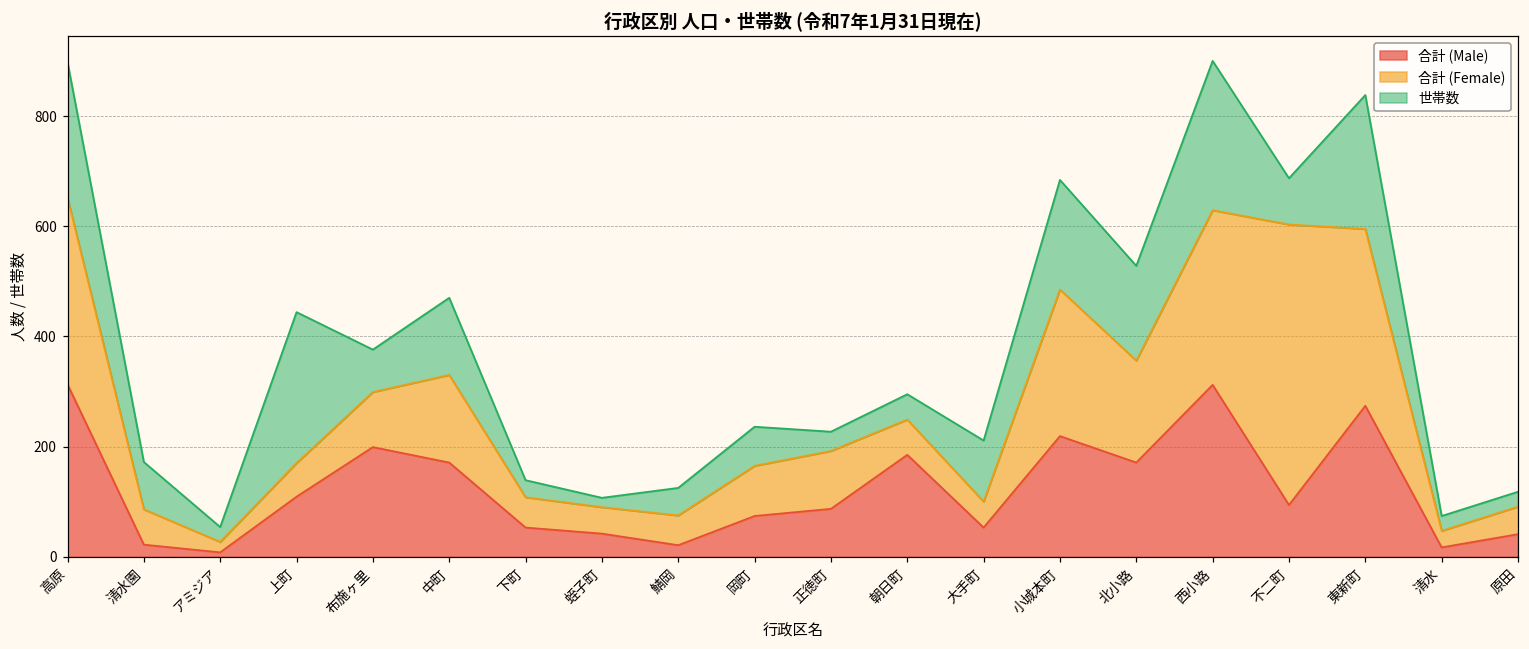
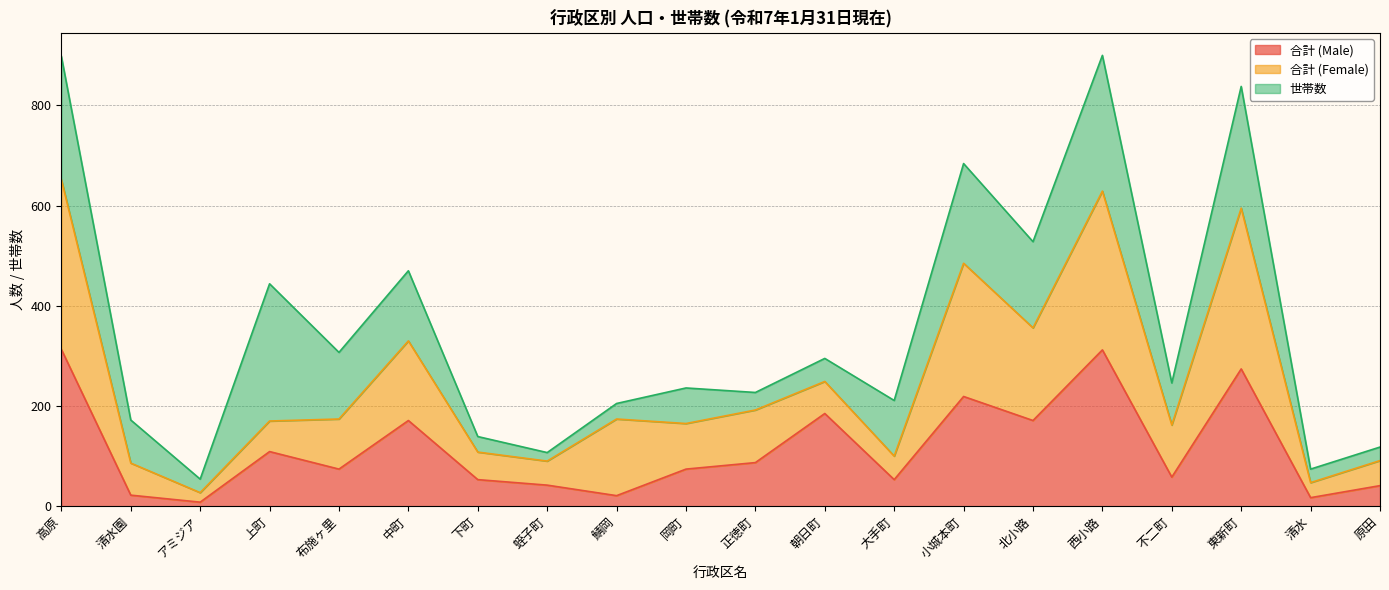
  {
    "合計 (Male)": {
      "高原": 310,
      "清水園": 20,
      "アミジア": 10,
      "上町": 110,
-     "布施ヶ里": 200,
+     "布施ヶ里": 70,
      "中町": 170,
      "下町": 50,
      "蛭子町": 40,
      "鯖岡": 20,
      "岡町": 70,
      "正徳町": 90,
      "朝日町": 190,
      "大手町": 50,
      "小城本町": 220,
      "北小路": 170,
      "西小路": 310,
-     "不二町": 90,
+     "不二町": 60,
      "東新町": 270,
      "清水": 20,
      "原田": 40
    },
    "合計 (Female)": {
      "高原": 340,
      "清水園": 60,
      "アミジア": 20,
      "上町": 60,
      "布施ヶ里": 100,
      "中町": 160,
      "下町": 60,
      "蛭子町": 50,
-     "鯖岡": 50,
+     "鯖岡": 150,
      "岡町": 90,
      "正徳町": 110,
      "朝日町": 60,
      "大手町": 50,
      "小城本町": 270,
      "北小路": 190,
      "西小路": 320,
-     "不二町": 510,
+     "不二町": 100,
      "東新町": 320,
      "清水": 30,
      "原田": 50
    },
    "世帯数": {
      "高原": 250,
      "清水園": 90,
      "アミジア": 30,
      "上町": 270,
-     "布施ヶ里": 80,
+     "布施ヶ里": 130,
      "中町": 140,
      "下町": 30,
      "蛭子町": 20,
-     "鯖岡": 50,
+     "鯖岡": 30,
      "岡町": 70,
      "正徳町": 40,
      "朝日町": 50,
      "大手町": 110,
      "小城本町": 200,
      "北小路": 170,
      "西小路": 270,
      "不二町": 80,
      "東新町": 240,
      "清水": 30,
      "原田": 30
    }
  }
